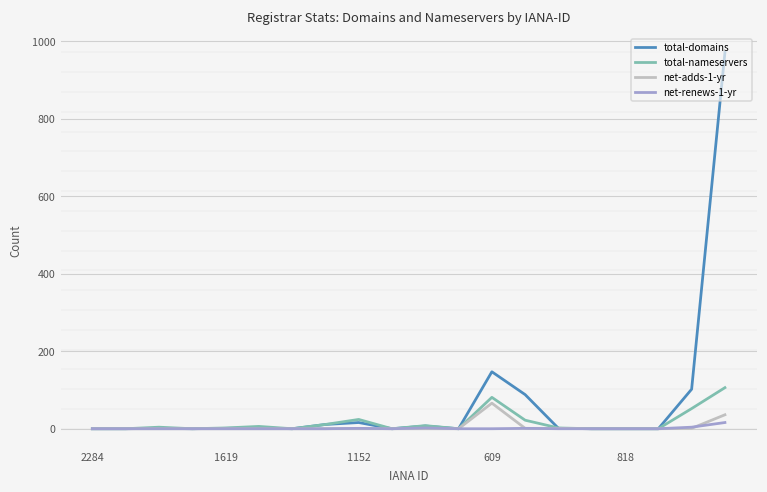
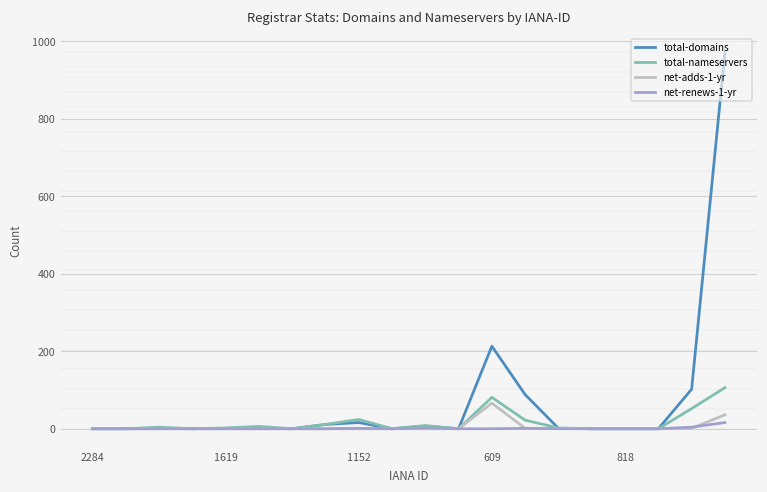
  {
    "total-domains": {
      "1152": 20,
-     "609": 150
+     "609": 210
    }
  }
